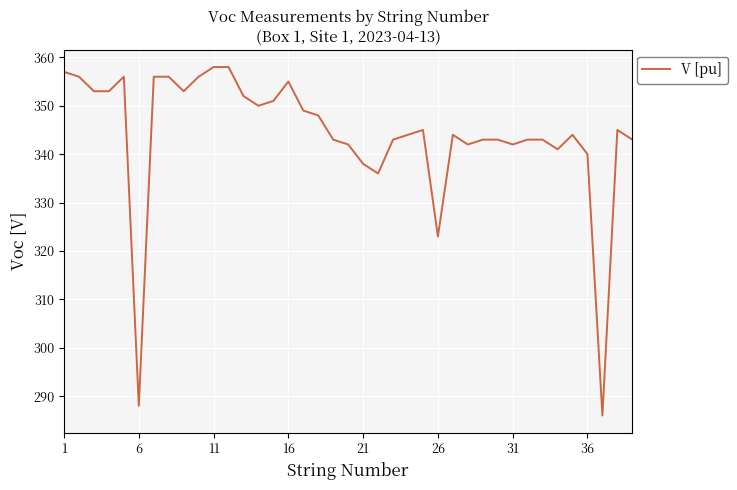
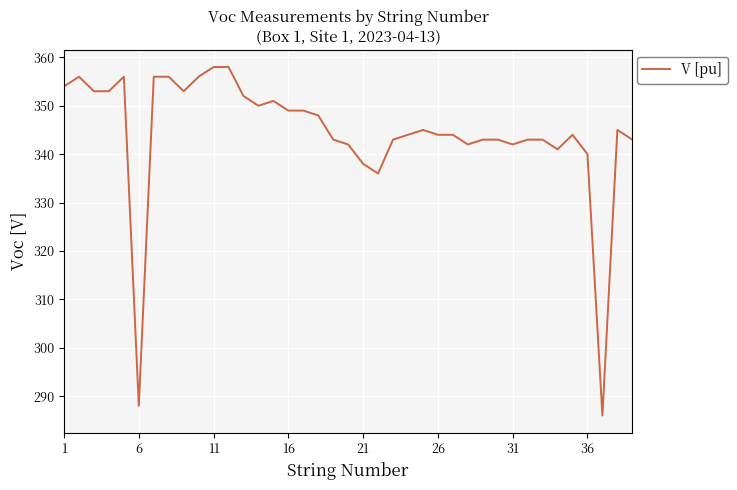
  {
-   "1": 357,
+   "1": 354,
    "6": 288,
    "11": 358,
-   "16": 355,
+   "16": 349,
    "21": 338,
-   "26": 323,
+   "26": 344,
    "31": 342,
    "36": 340
  }
